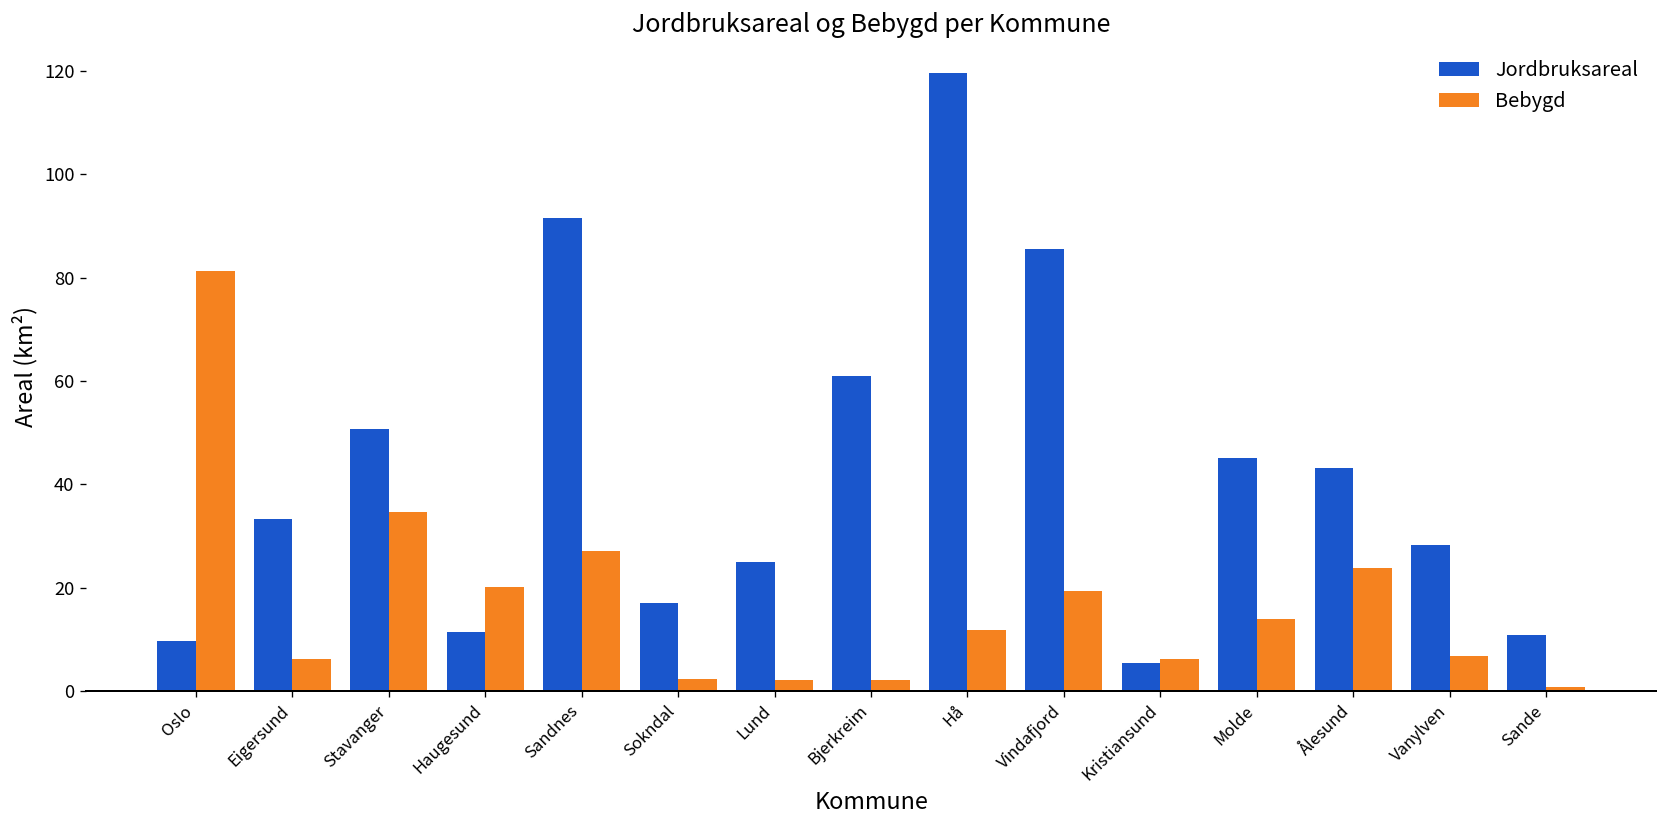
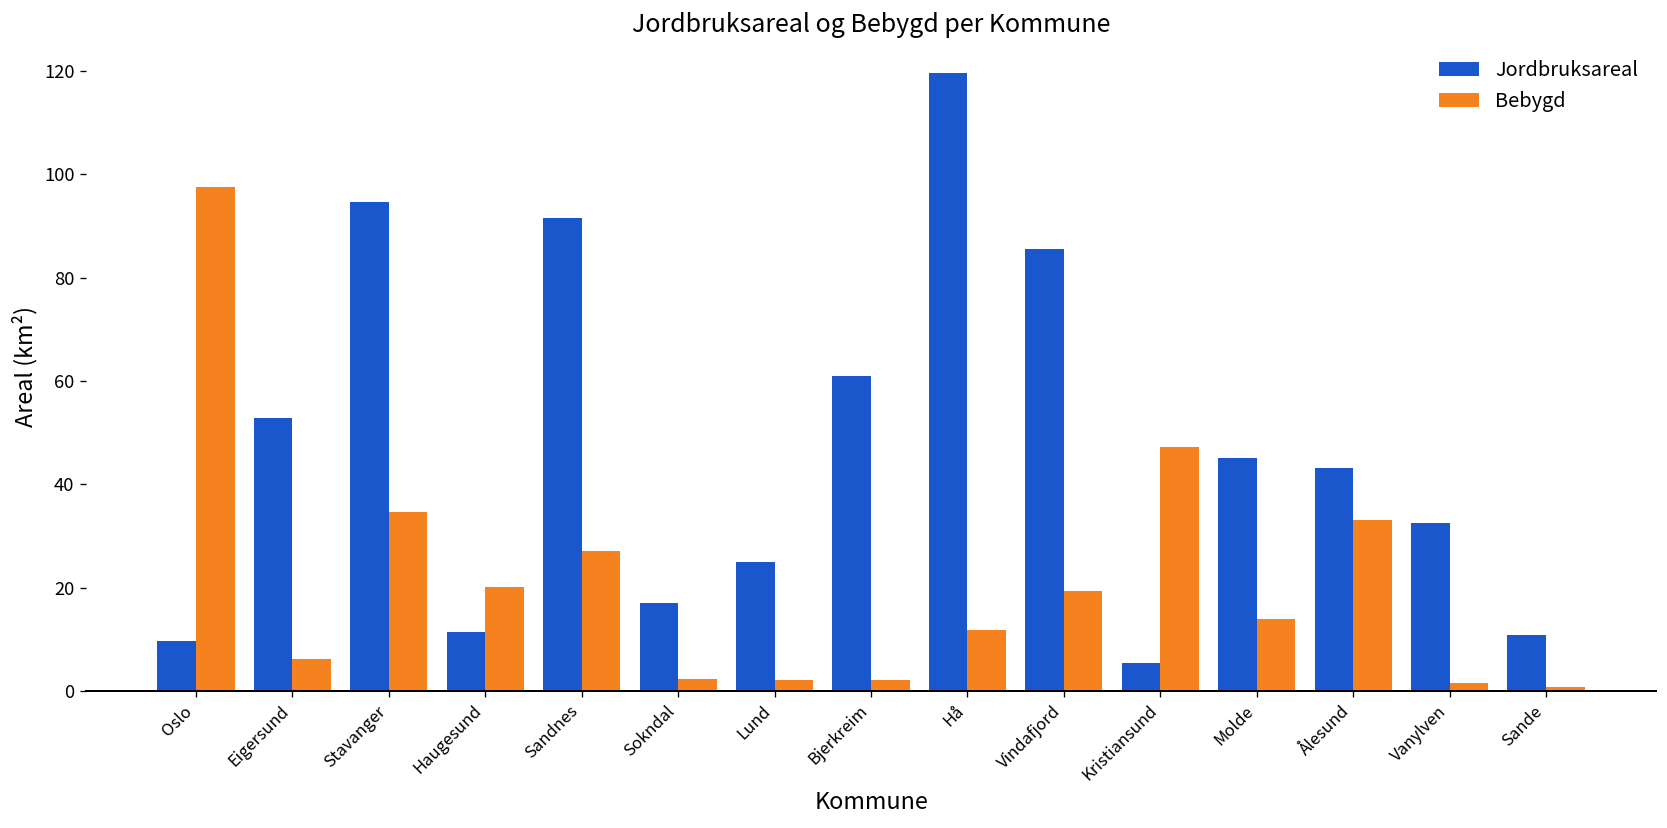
  {
    "Jordbruksareal": {
      "Oslo": 10,
-     "Eigersund": 33,
-     "Stavanger": 51,
+     "Eigersund": 53,
+     "Stavanger": 95,
      "Haugesund": 11,
      "Sandnes": 92,
      "Sokndal": 17,
      "Lund": 25,
      "Bjerkreim": 61,
      "Hå": 120,
      "Vindafjord": 86,
      "Kristiansund": 5,
      "Molde": 45,
      "Ålesund": 43,
-     "Vanylven": 28,
+     "Vanylven": 33,
      "Sande": 11
    },
    "Bebygd": {
-     "Oslo": 81,
+     "Oslo": 97,
      "Eigersund": 6,
      "Stavanger": 35,
      "Haugesund": 20,
      "Sandnes": 27,
      "Sokndal": 2,
      "Lund": 2,
      "Bjerkreim": 2,
      "Hå": 12,
      "Vindafjord": 19,
-     "Kristiansund": 6,
+     "Kristiansund": 47,
      "Molde": 14,
-     "Ålesund": 24,
-     "Vanylven": 7,
+     "Ålesund": 33,
+     "Vanylven": 2,
      "Sande": 1
    }
  }
